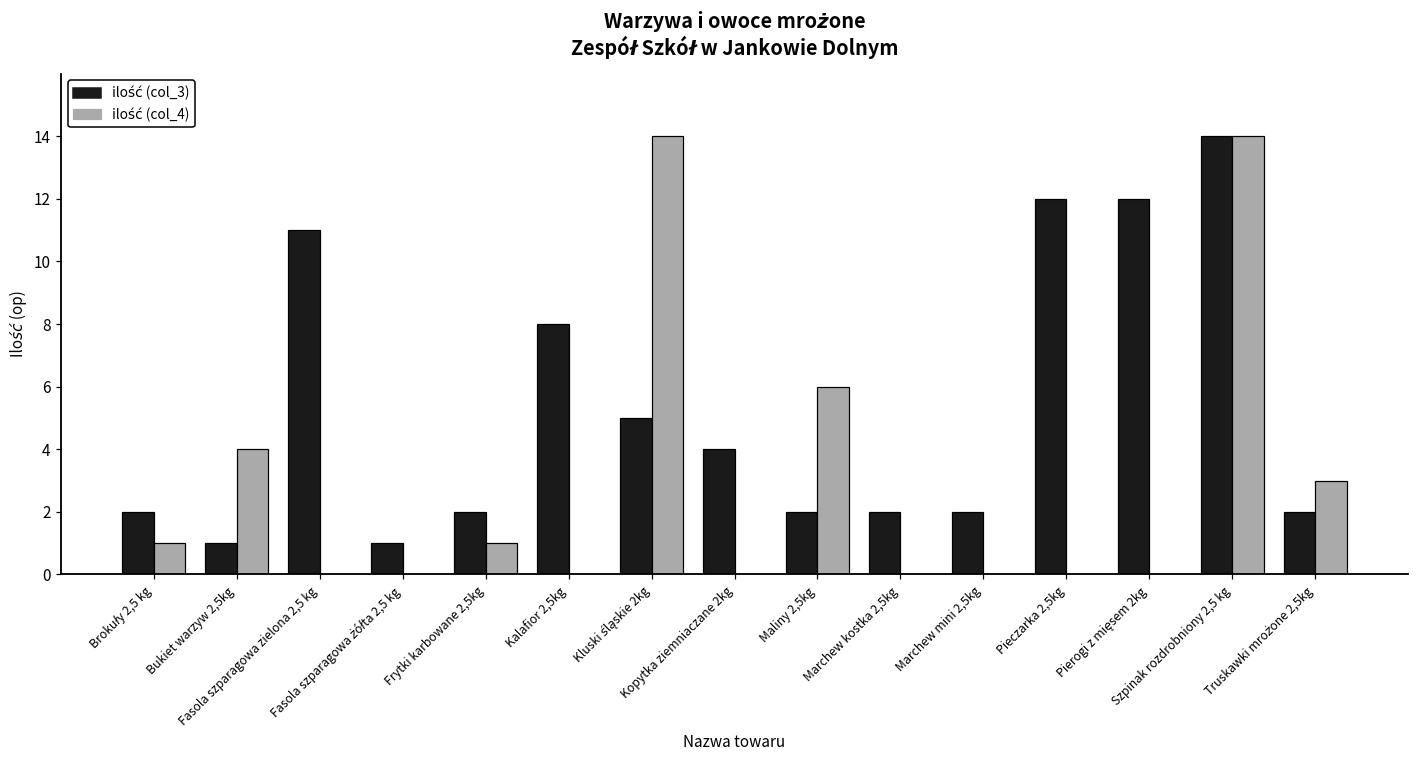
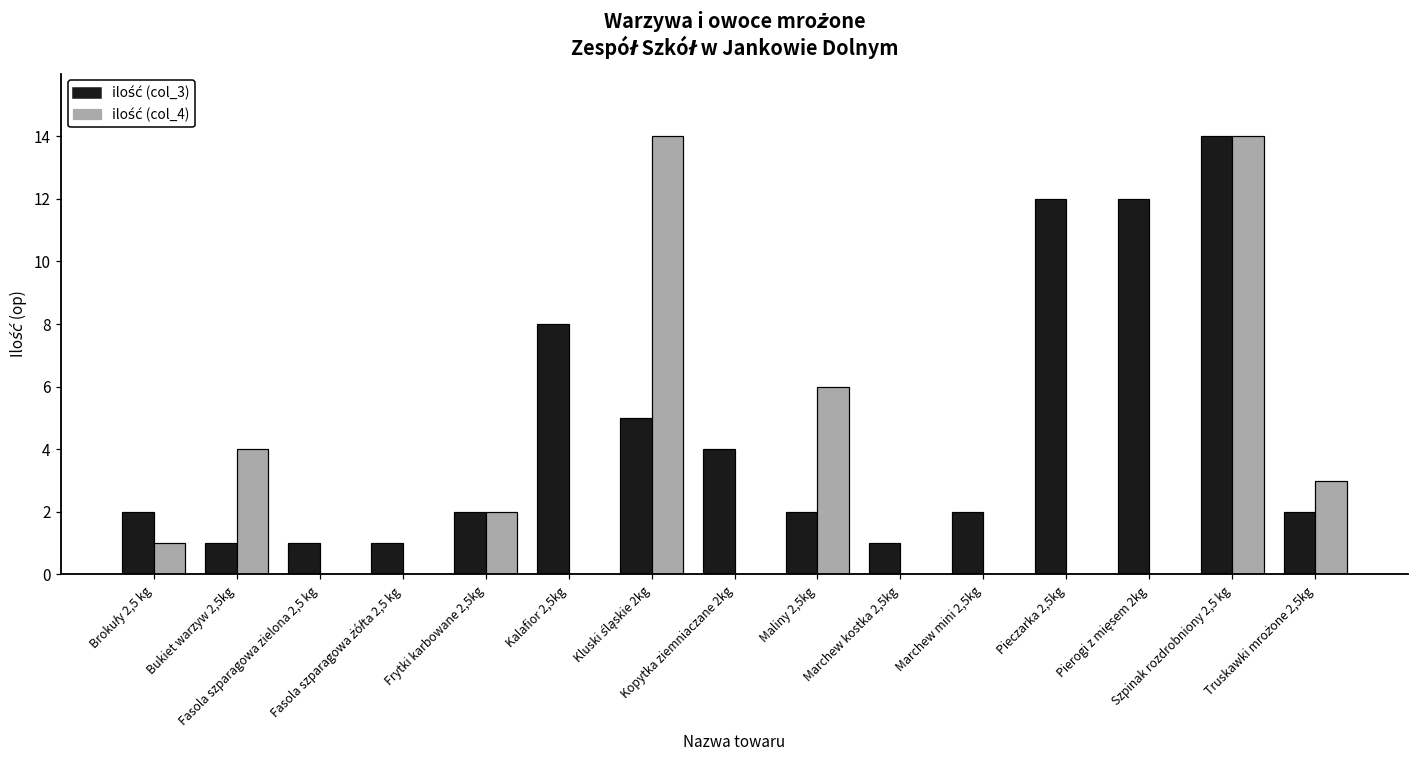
  {
    "ilość (col_3)": {
      "Brokuły 2,5 kg": 2,
      "Bukiet warzyw 2,5kg": 1,
-     "Fasola szparagowa zielona 2,5 kg": 11,
+     "Fasola szparagowa zielona 2,5 kg": 1,
      "Fasola szparagowa żółta 2,5 kg": 1,
      "Frytki karbowane 2,5kg": 2,
      "Kalafior 2,5kg": 8,
      "Kluski śląskie 2kg": 5,
      "Kopytka ziemniaczane 2kg": 4,
      "Maliny 2,5kg": 2,
-     "Marchew kostka 2,5kg": 2,
+     "Marchew kostka 2,5kg": 1,
      "Marchew mini 2,5kg": 2,
      "Pieczarka 2,5kg": 12,
      "Pierogi z mięsem 2kg": 12,
      "Szpinak rozdrobniony 2,5 kg": 14,
      "Truskawki mrożone 2,5kg": 2
    },
    "ilość (col_4)": {
      "Brokuły 2,5 kg": 1,
      "Bukiet warzyw 2,5kg": 4,
      "Fasola szparagowa zielona 2,5 kg": 0,
      "Fasola szparagowa żółta 2,5 kg": 0,
-     "Frytki karbowane 2,5kg": 1,
+     "Frytki karbowane 2,5kg": 2,
      "Kalafior 2,5kg": 0,
      "Kluski śląskie 2kg": 14,
      "Kopytka ziemniaczane 2kg": 0,
      "Maliny 2,5kg": 6,
      "Marchew kostka 2,5kg": 0,
      "Marchew mini 2,5kg": 0,
      "Pieczarka 2,5kg": 0,
      "Pierogi z mięsem 2kg": 0,
      "Szpinak rozdrobniony 2,5 kg": 14,
      "Truskawki mrożone 2,5kg": 3
    }
  }
